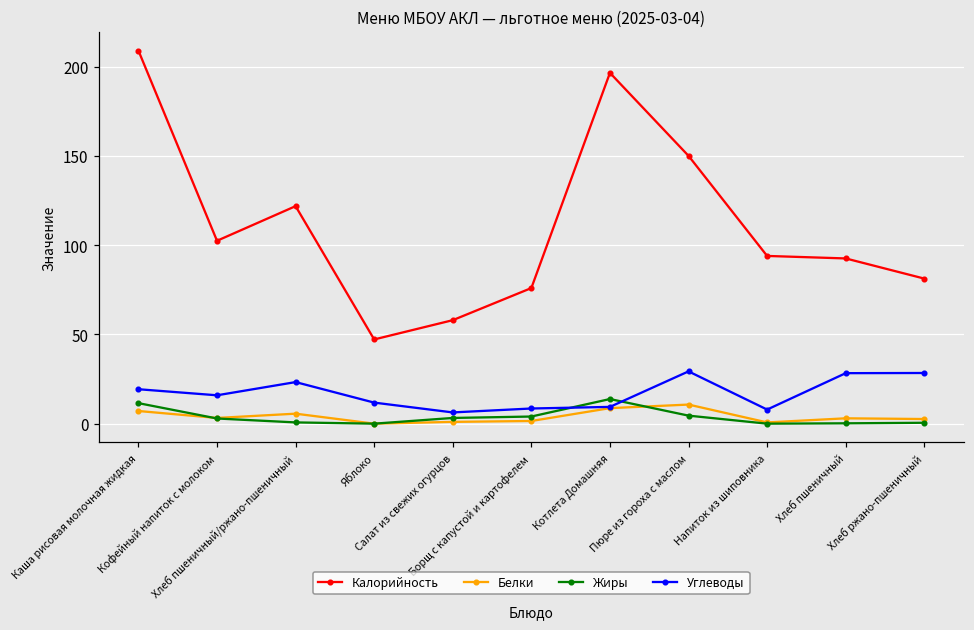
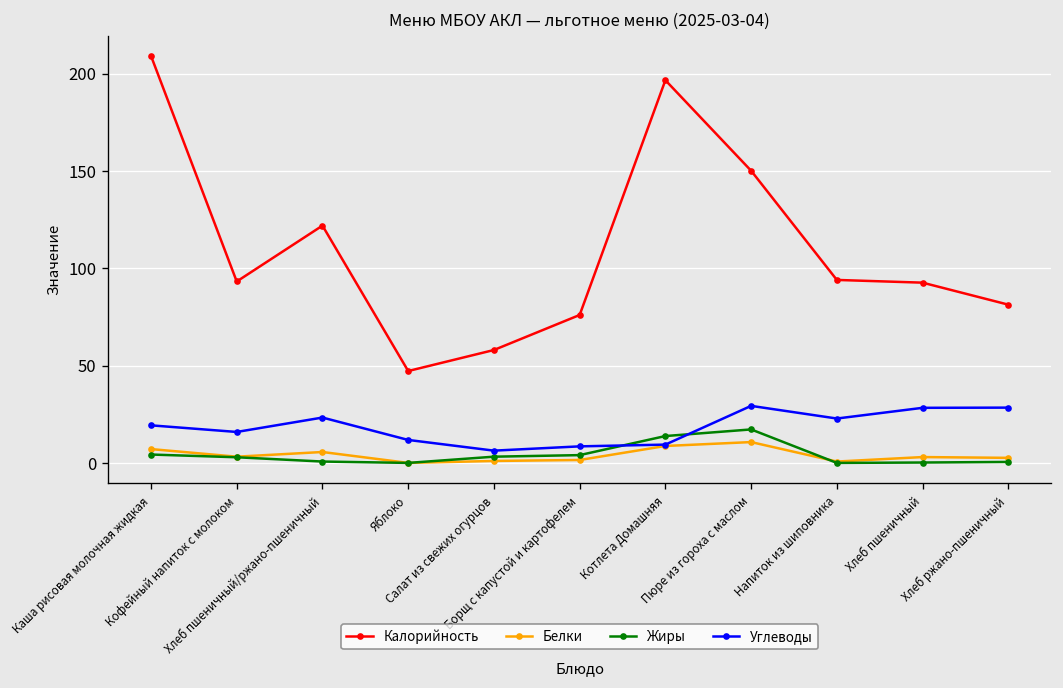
  {
    "Калорийность": {
      "Каша рисовая молочная жидкая": 209,
-     "Кофейный напиток с молоком": 103,
+     "Кофейный напиток с молоком": 93,
      "Хлеб пшеничный/ржано-пшеничный": 122,
      "Яблоко": 47,
      "Салат из свежих огурцов": 58,
      "Борщ с капустой и картофелем": 76,
      "Котлета Домашняя": 197,
      "Пюре из гороха с маслом": 150,
      "Напиток из шиповника": 94,
      "Хлеб пшеничный": 93,
      "Хлеб ржано-пшеничный": 81
    },
    "Белки": {
      "Каша рисовая молочная жидкая": 7,
      "Хлеб пшеничный/ржано-пшеничный": 6,
      "Салат из свежих огурцов": 1,
      "Борщ с капустой и картофелем": 2,
      "Пюре из гороха с маслом": 11,
      "Хлеб пшеничный": 3,
      "Хлеб ржано-пшеничный": 3
    },
    "Жиры": {
-     "Каша рисовая молочная жидкая": 12,
+     "Каша рисовая молочная жидкая": 4,
      "Хлеб пшеничный/ржано-пшеничный": 1,
      "Салат из свежих огурцов": 3,
      "Борщ с капустой и картофелем": 4,
      "Котлета Домашняя": 14,
-     "Пюре из гороха с маслом": 5,
+     "Пюре из гороха с маслом": 17,
      "Хлеб пшеничный": 0,
      "Хлеб ржано-пшеничный": 1
    },
    "Углеводы": {
      "Каша рисовая молочная жидкая": 19,
      "Кофейный напиток с молоком": 16,
      "Хлеб пшеничный/ржано-пшеничный": 23,
      "Яблоко": 12,
      "Салат из свежих огурцов": 6,
      "Борщ с капустой и картофелем": 9,
      "Пюре из гороха с маслом": 29,
-     "Напиток из шиповника": 8,
+     "Напиток из шиповника": 23,
      "Хлеб пшеничный": 28,
      "Хлеб ржано-пшеничный": 28
    }
  }
